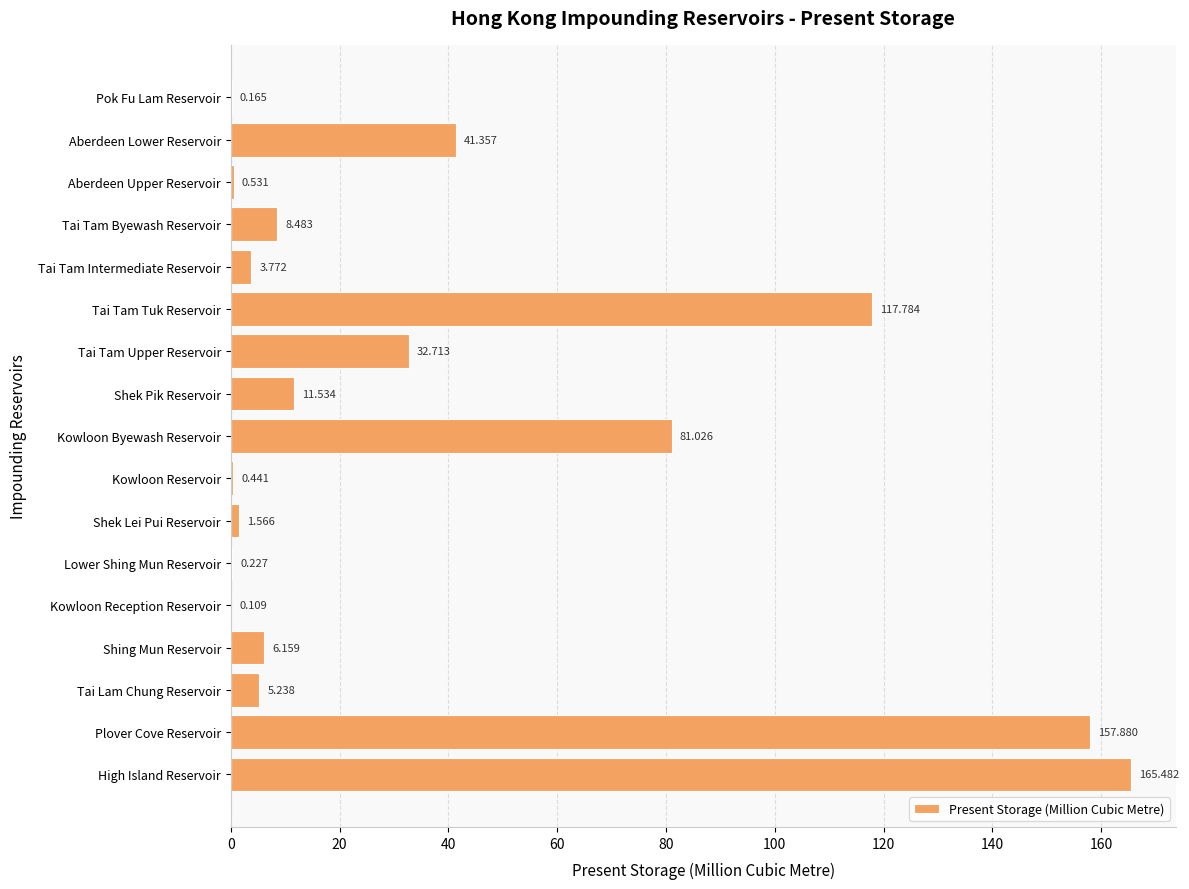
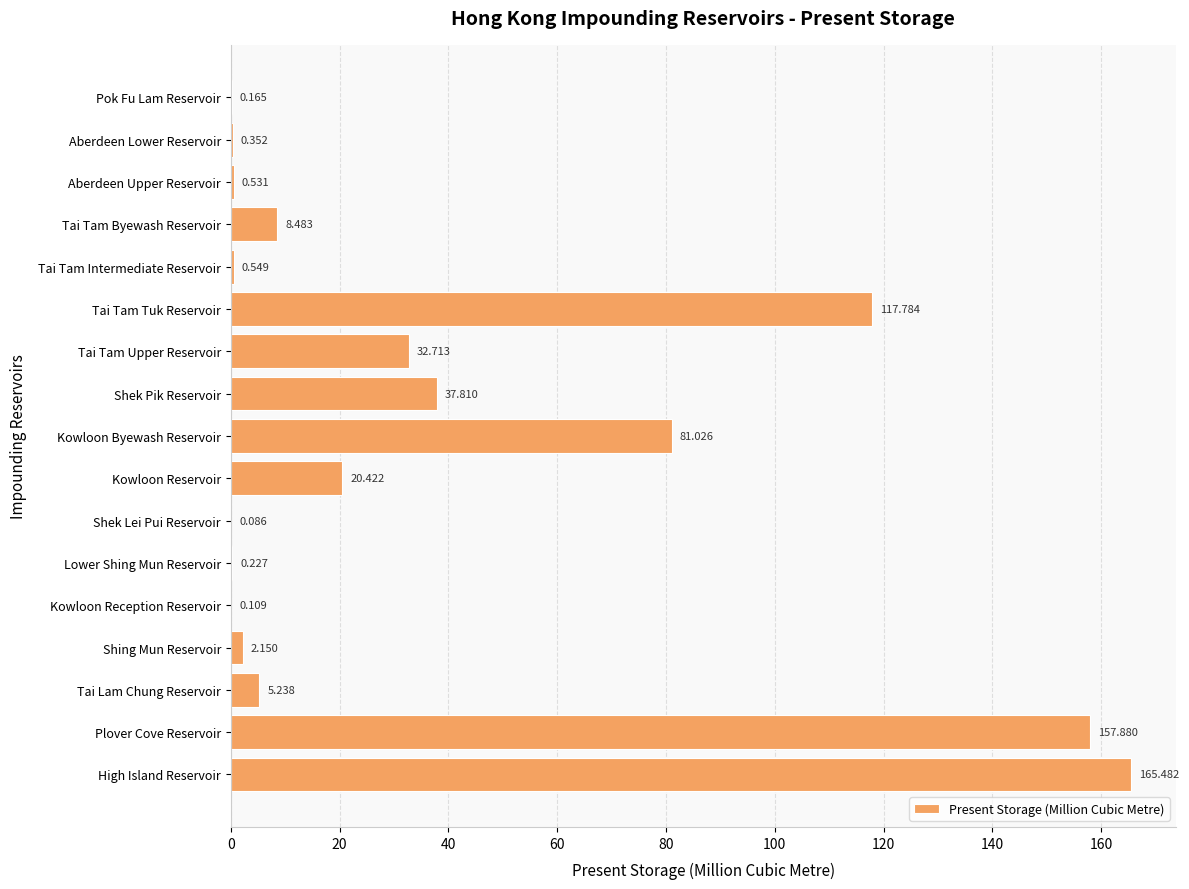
  {
    "Pok Fu Lam Reservoir": 0.165,
-   "Aberdeen Lower Reservoir": 41.357,
+   "Aberdeen Lower Reservoir": 0.352,
    "Aberdeen Upper Reservoir": 0.531,
    "Tai Tam Byewash Reservoir": 8.483,
-   "Tai Tam Intermediate Reservoir": 3.772,
+   "Tai Tam Intermediate Reservoir": 0.549,
    "Tai Tam Tuk Reservoir": 117.784,
    "Tai Tam Upper Reservoir": 32.713,
-   "Shek Pik Reservoir": 11.534,
+   "Shek Pik Reservoir": 37.810,
    "Kowloon Byewash Reservoir": 81.026,
-   "Kowloon Reservoir": 0.441,
-   "Shek Lei Pui Reservoir": 1.566,
+   "Kowloon Reservoir": 20.422,
+   "Shek Lei Pui Reservoir": 0.086,
    "Lower Shing Mun Reservoir": 0.227,
    "Kowloon Reception Reservoir": 0.109,
-   "Shing Mun Reservoir": 6.159,
+   "Shing Mun Reservoir": 2.150,
    "Tai Lam Chung Reservoir": 5.238,
    "Plover Cove Reservoir": 157.880,
    "High Island Reservoir": 165.482
  }
